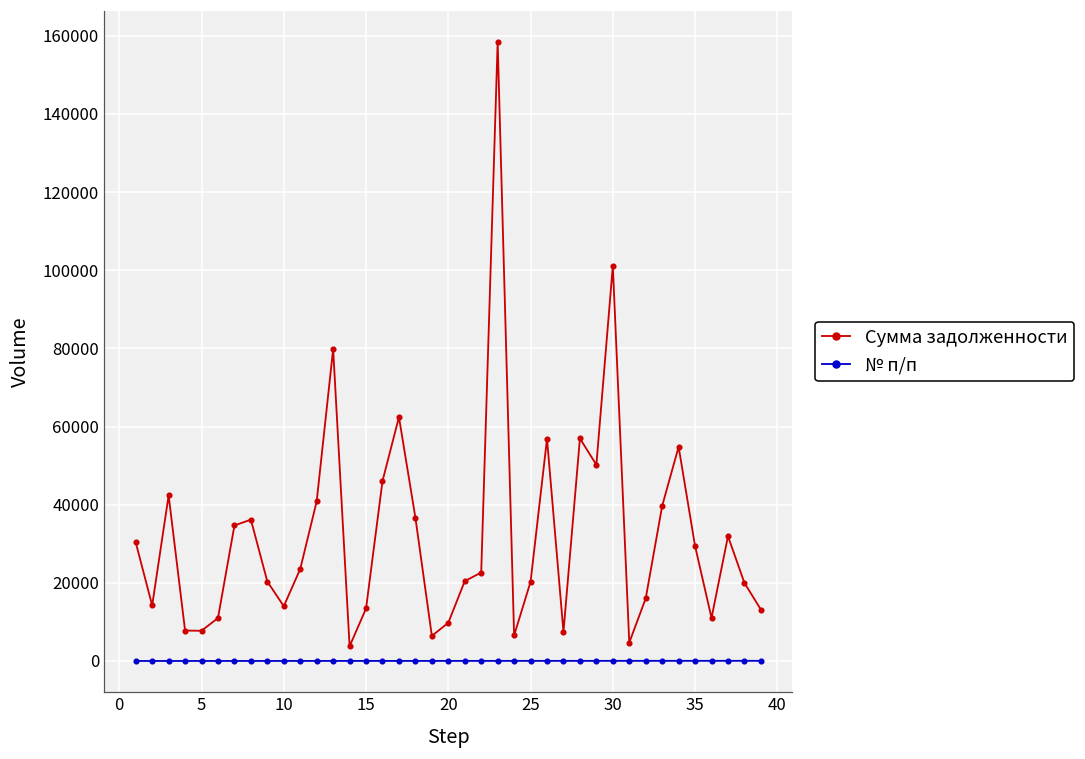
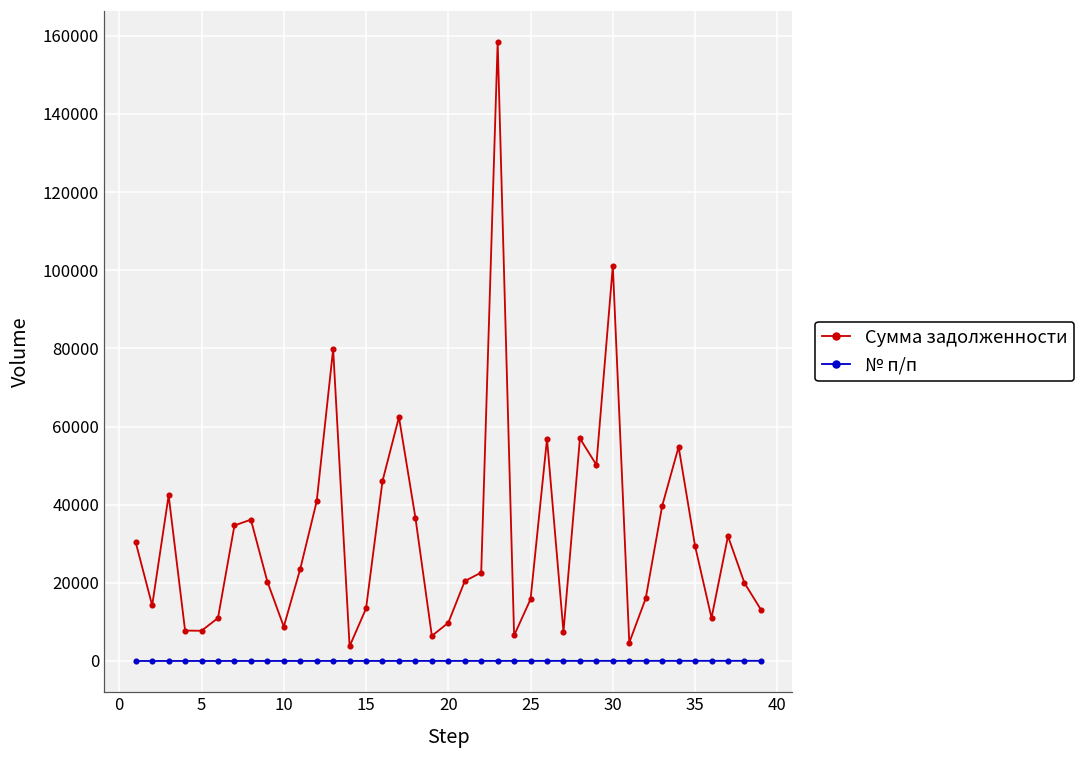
  {
    "Сумма задолженности": {
      "5": 8000,
-     "10": 14000,
+     "10": 9000,
      "15": 13000,
      "20": 10000,
-     "25": 20000,
+     "25": 16000,
      "30": 101000,
      "35": 29000
    },
    "№ п/п": {
      "5": 0,
      "10": 0,
      "15": 0,
      "20": 0,
      "25": 0,
      "30": 0,
      "35": 0
    }
  }
